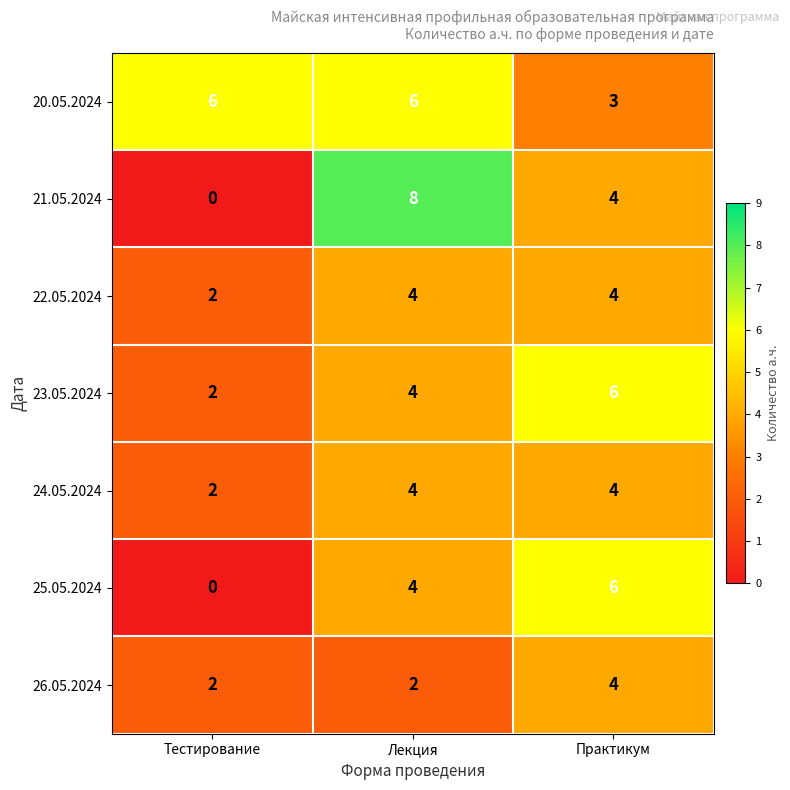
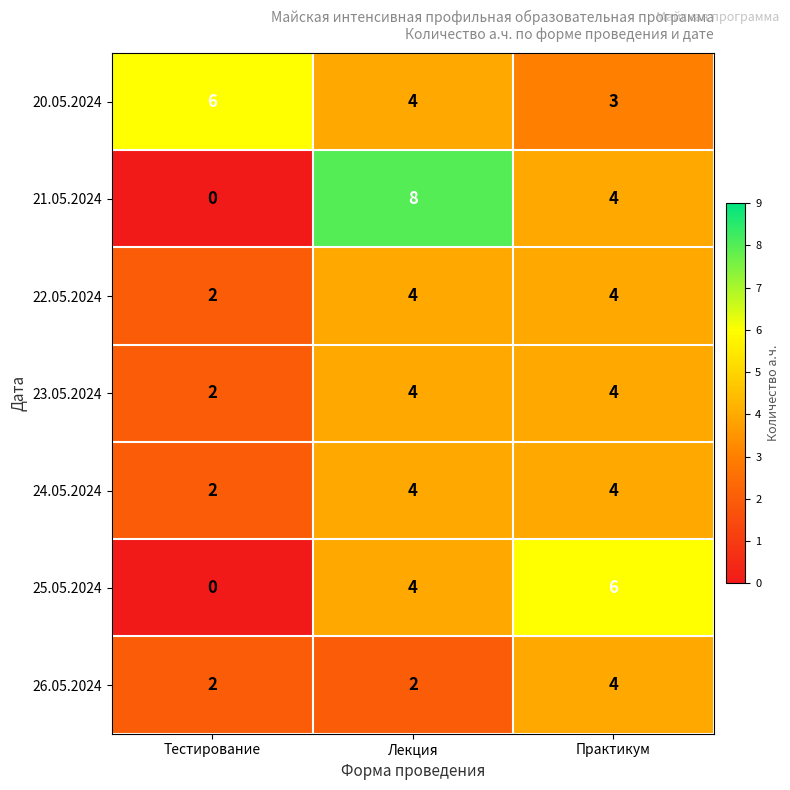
  {
    "20.05.2024": {
      "Тестирование": 6,
-     "Лекция": 6,
+     "Лекция": 4,
      "Практикум": 3
    },
    "21.05.2024": {
      "Тестирование": 0,
      "Лекция": 8,
      "Практикум": 4
    },
    "22.05.2024": {
      "Тестирование": 2,
      "Лекция": 4,
      "Практикум": 4
    },
    "23.05.2024": {
      "Тестирование": 2,
      "Лекция": 4,
-     "Практикум": 6
+     "Практикум": 4
    },
    "24.05.2024": {
      "Тестирование": 2,
      "Лекция": 4,
      "Практикум": 4
    },
    "25.05.2024": {
      "Тестирование": 0,
      "Лекция": 4,
      "Практикум": 6
    },
    "26.05.2024": {
      "Тестирование": 2,
      "Лекция": 2,
      "Практикум": 4
    }
  }
